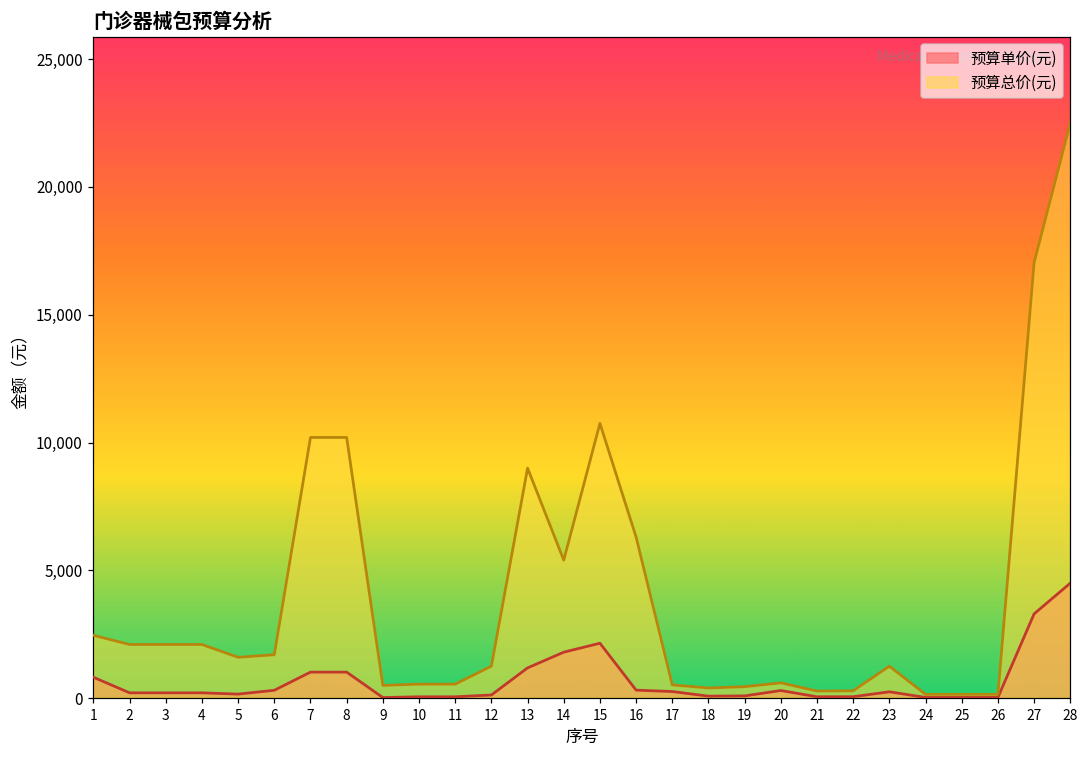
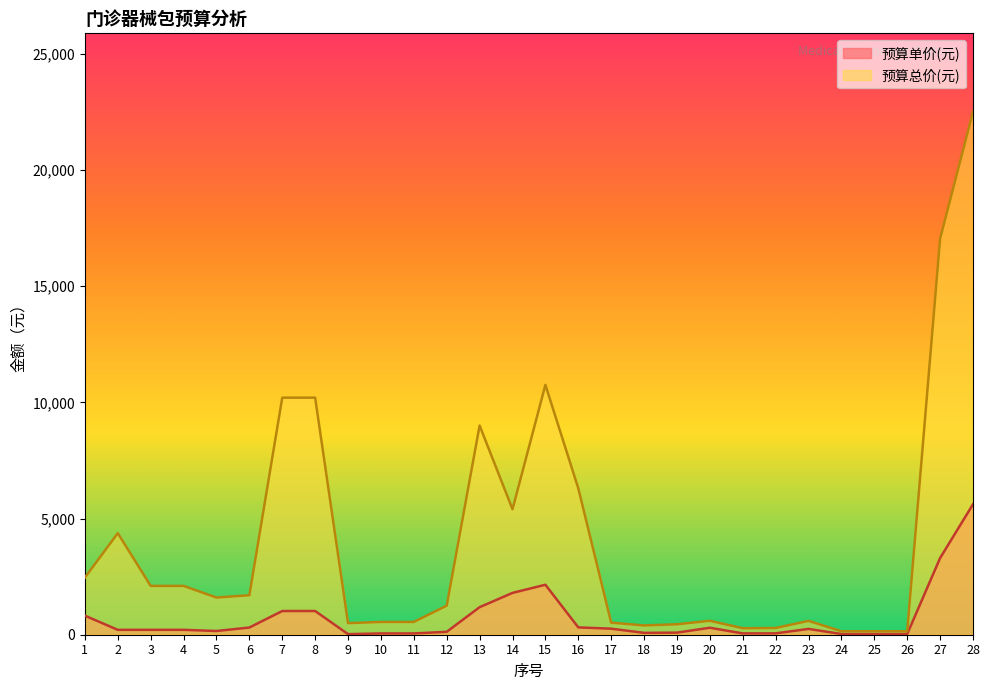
  {
    "预算单价(元)": {
      "1": "800",
      "2": "200",
      "3": "200",
      "4": "200",
      "5": "200",
      "6": "300",
      "7": "1,000",
      "8": "1,000",
      "9": "0",
      "10": "100",
      "11": "100",
      "12": "100",
      "13": "1,200",
      "14": "1,800",
      "15": "2,200",
      "16": "300",
      "17": "300",
      "18": "100",
      "19": "100",
      "20": "300",
      "21": "100",
      "22": "100",
      "23": "300",
      "24": "0",
      "25": "0",
      "26": "0",
      "27": "3,300",
-     "28": "4,500"
+     "28": "5,600"
    },
    "预算总价(元)": {
      "1": "2,500",
-     "2": "2,100",
+     "2": "4,400",
      "3": "2,100",
      "4": "2,100",
      "5": "1,600",
      "6": "1,700",
      "7": "10,200",
      "8": "10,200",
      "9": "500",
      "10": "600",
      "11": "600",
      "12": "1,300",
      "13": "9,000",
      "14": "5,400",
      "15": "10,800",
      "16": "6,300",
      "17": "500",
      "18": "400",
      "19": "500",
      "20": "600",
      "21": "300",
      "22": "300",
-     "23": "1,300",
+     "23": "600",
      "24": "200",
      "25": "200",
      "26": "200",
      "27": "17,000",
      "28": "22,500"
    }
  }
